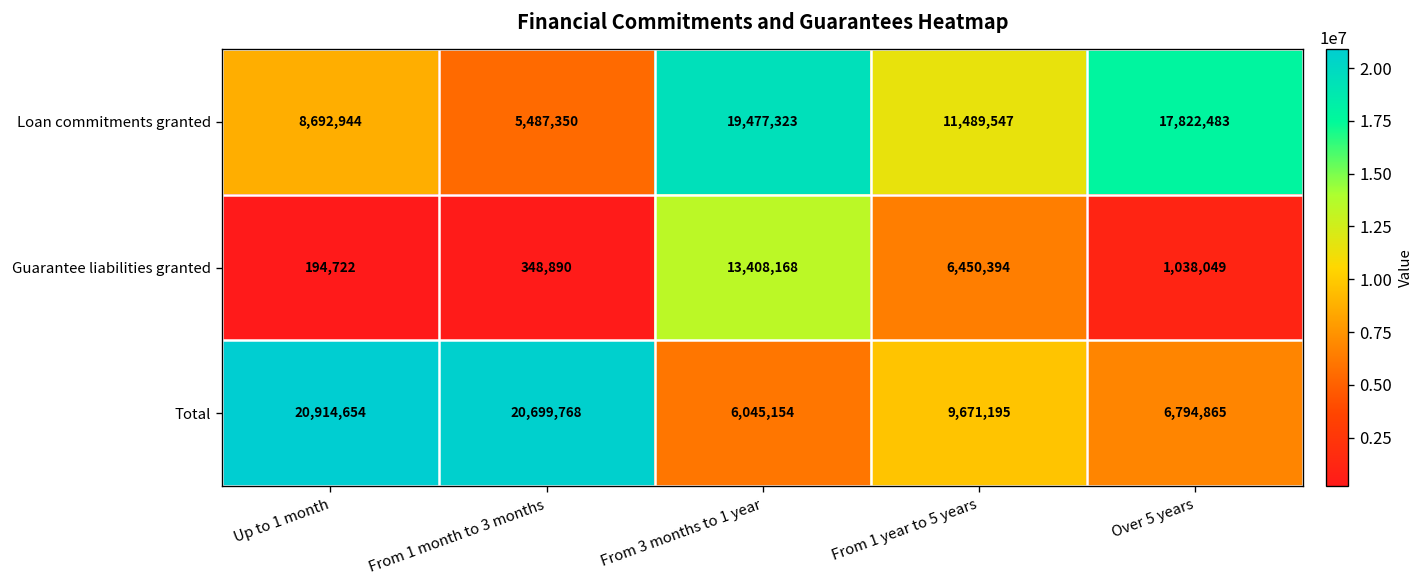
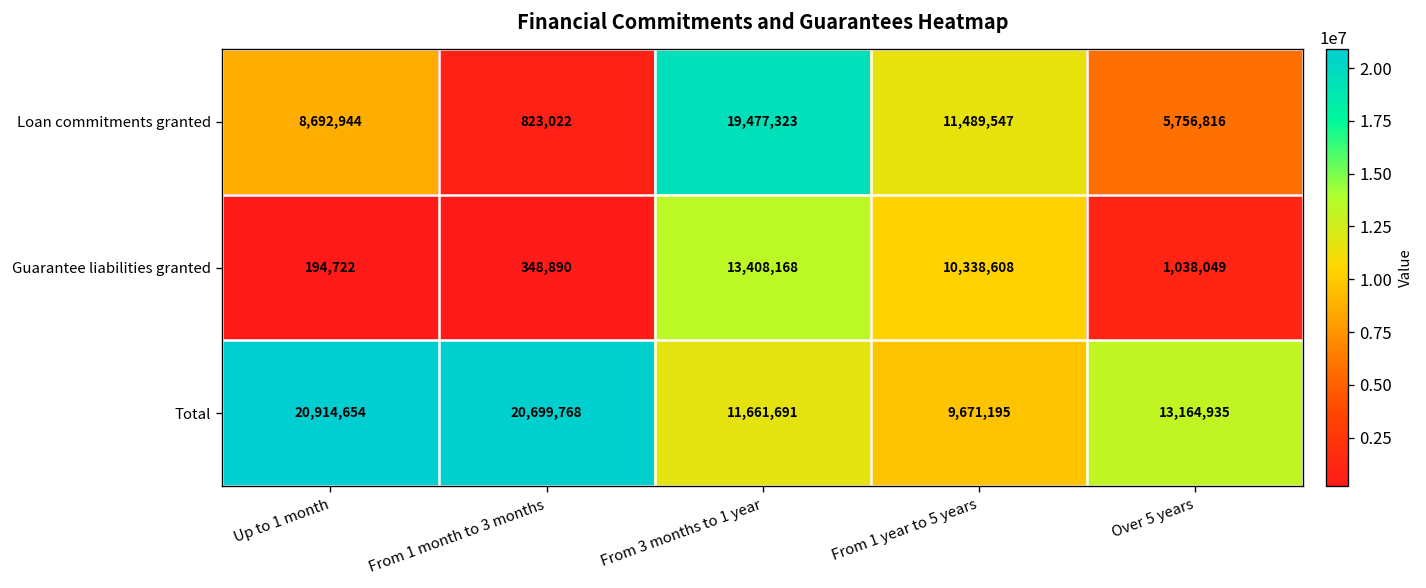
  {
    "Loan commitments granted": {
      "Up to 1 month": "8,692,944",
-     "From 1 month to 3 months": "5,487,350",
+     "From 1 month to 3 months": "823,022",
      "From 3 months to 1 year": "19,477,323",
      "From 1 year to 5 years": "11,489,547",
-     "Over 5 years": "17,822,483"
+     "Over 5 years": "5,756,816"
    },
    "Guarantee liabilities granted": {
      "Up to 1 month": "194,722",
      "From 1 month to 3 months": "348,890",
      "From 3 months to 1 year": "13,408,168",
-     "From 1 year to 5 years": "6,450,394",
+     "From 1 year to 5 years": "10,338,608",
      "Over 5 years": "1,038,049"
    },
    "Total": {
      "Up to 1 month": "20,914,654",
      "From 1 month to 3 months": "20,699,768",
-     "From 3 months to 1 year": "6,045,154",
+     "From 3 months to 1 year": "11,661,691",
      "From 1 year to 5 years": "9,671,195",
-     "Over 5 years": "6,794,865"
+     "Over 5 years": "13,164,935"
    }
  }
